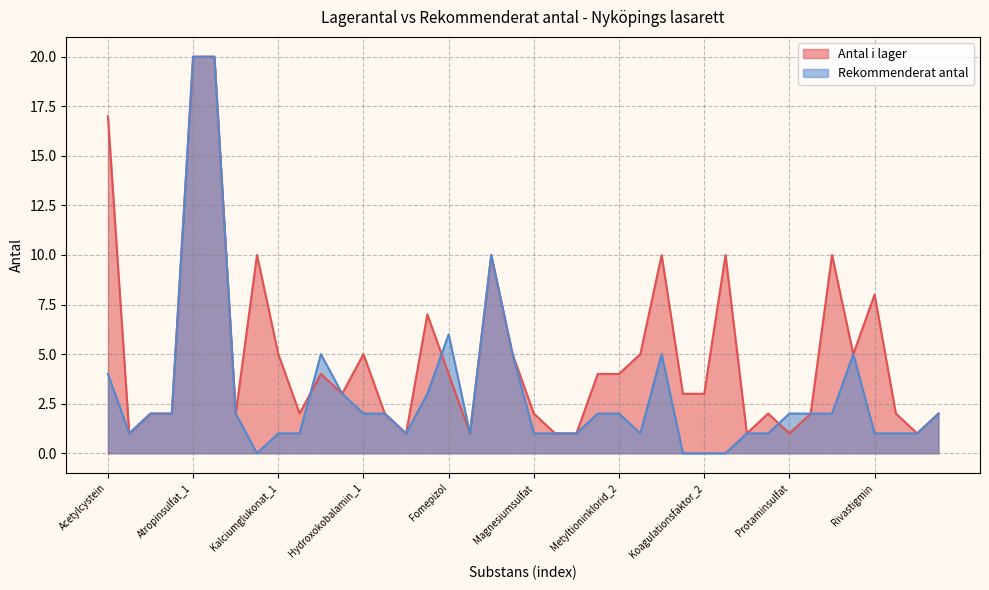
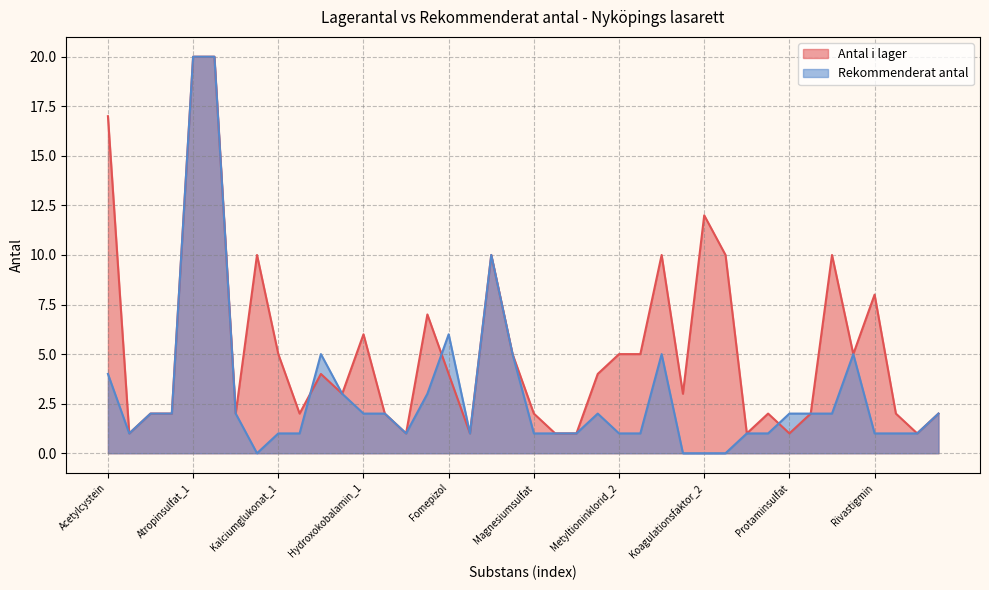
  {
    "Antal i lager": {
      "Acetylcystein": 17,
      "Kalciumglukonat_1": 5,
-     "Hydroxokobalamin_1": 5,
+     "Hydroxokobalamin_1": 6,
      "Fomepizol": 4,
      "Magnesiumsulfat": 2,
-     "Metyltioninklorid_2": 4,
-     "Koagulationsfaktor_2": 3,
+     "Metyltioninklorid_2": 5,
+     "Koagulationsfaktor_2": 12,
      "Protaminsulfat": 1,
      "Rivastigmin": 8
    },
    "Rekommenderat antal": {
      "Acetylcystein": 4,
      "Kalciumglukonat_1": 1,
      "Hydroxokobalamin_1": 2,
      "Fomepizol": 6,
      "Magnesiumsulfat": 1,
-     "Metyltioninklorid_2": 2,
+     "Metyltioninklorid_2": 1,
      "Koagulationsfaktor_2": 0,
      "Protaminsulfat": 2,
      "Rivastigmin": 1
    }
  }
